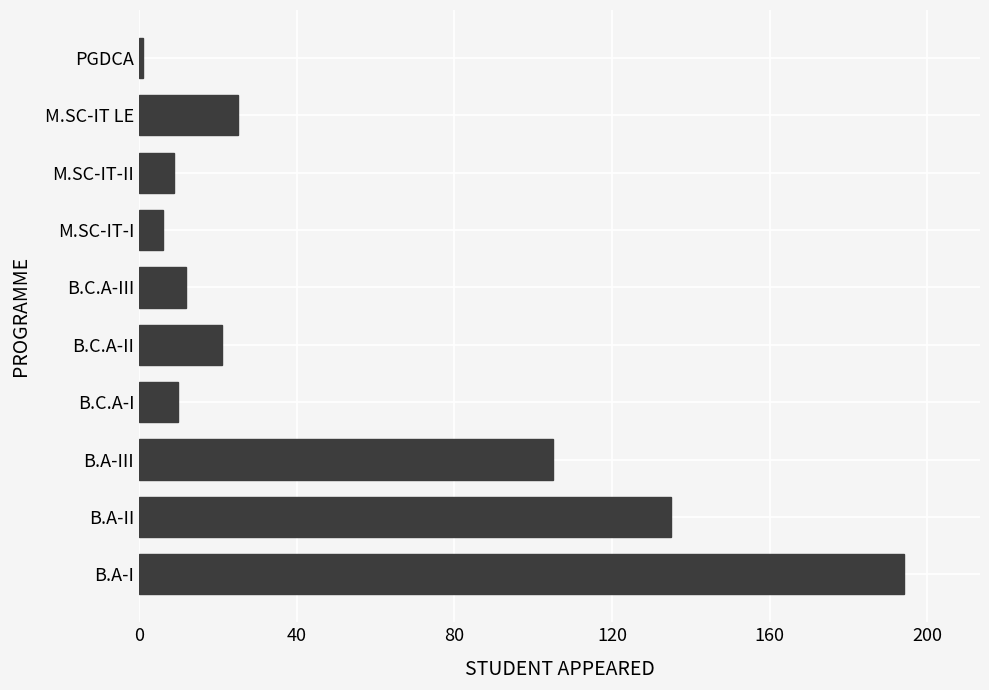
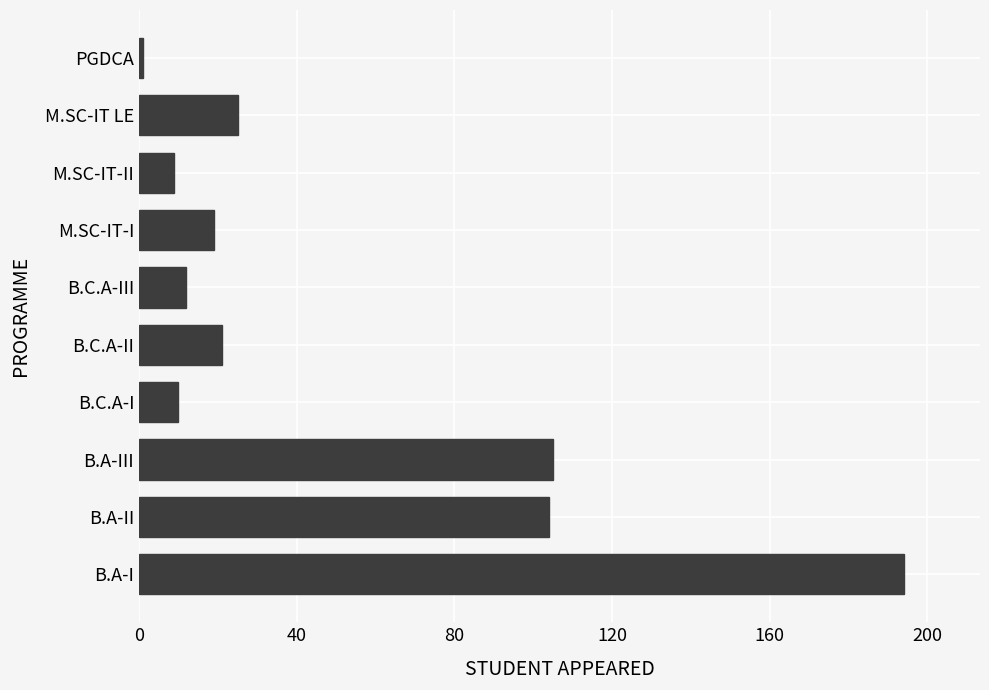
  {
    "PGDCA": 1,
    "M.SC-IT LE": 25,
    "M.SC-IT-II": 9,
-   "M.SC-IT-I": 6,
+   "M.SC-IT-I": 19,
    "B.C.A-III": 12,
    "B.C.A-II": 21,
    "B.C.A-I": 10,
    "B.A-III": 105,
-   "B.A-II": 135,
+   "B.A-II": 104,
    "B.A-I": 194
  }
